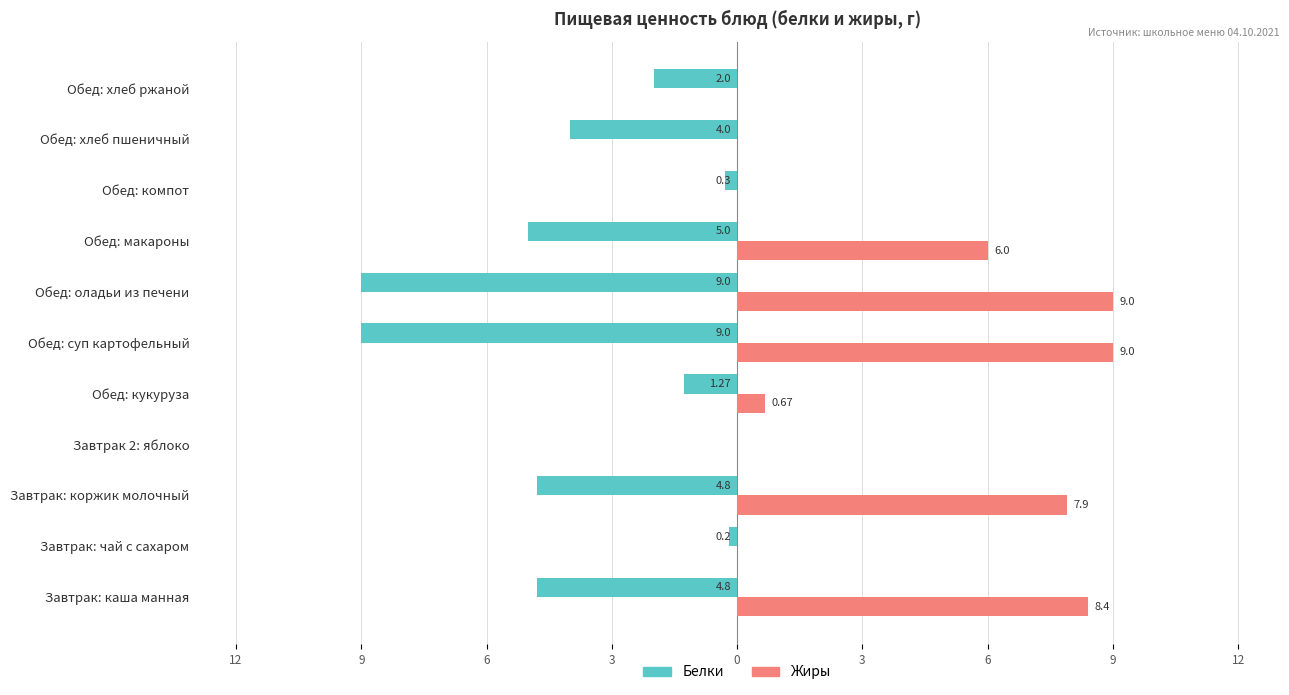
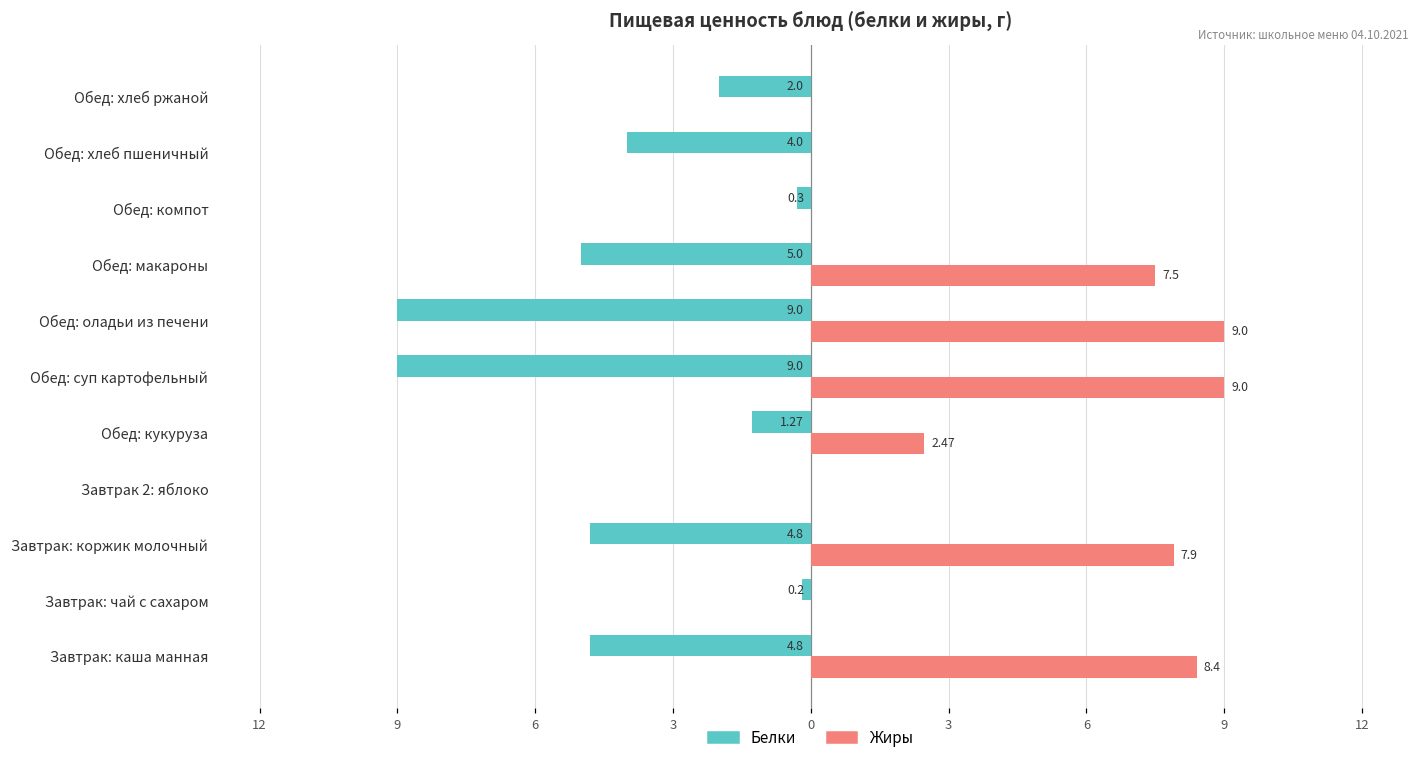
  {
    "Жиры": {
-     "Обед: макароны": 6.0,
+     "Обед: макароны": 7.5,
      "Обед: оладьи из печени": 9.0,
      "Обед: суп картофельный": 9.0,
-     "Обед: кукуруза": 0.67,
+     "Обед: кукуруза": 2.47,
      "Завтрак: коржик молочный": 7.9,
      "Завтрак: каша манная": 8.4
    }
  }
